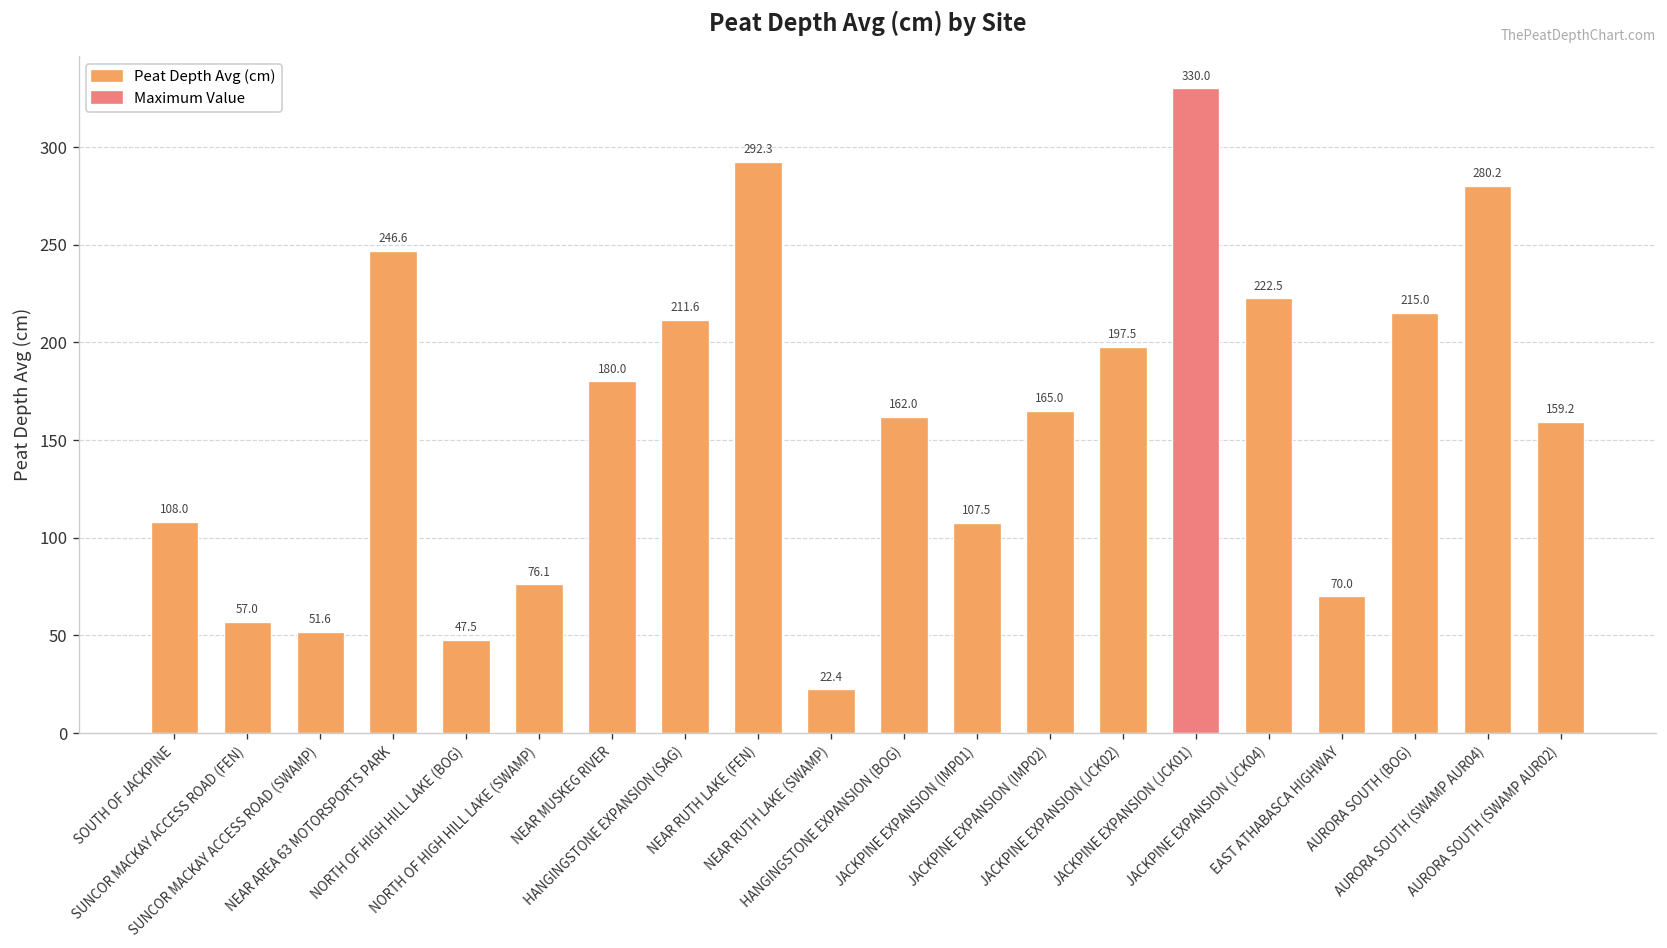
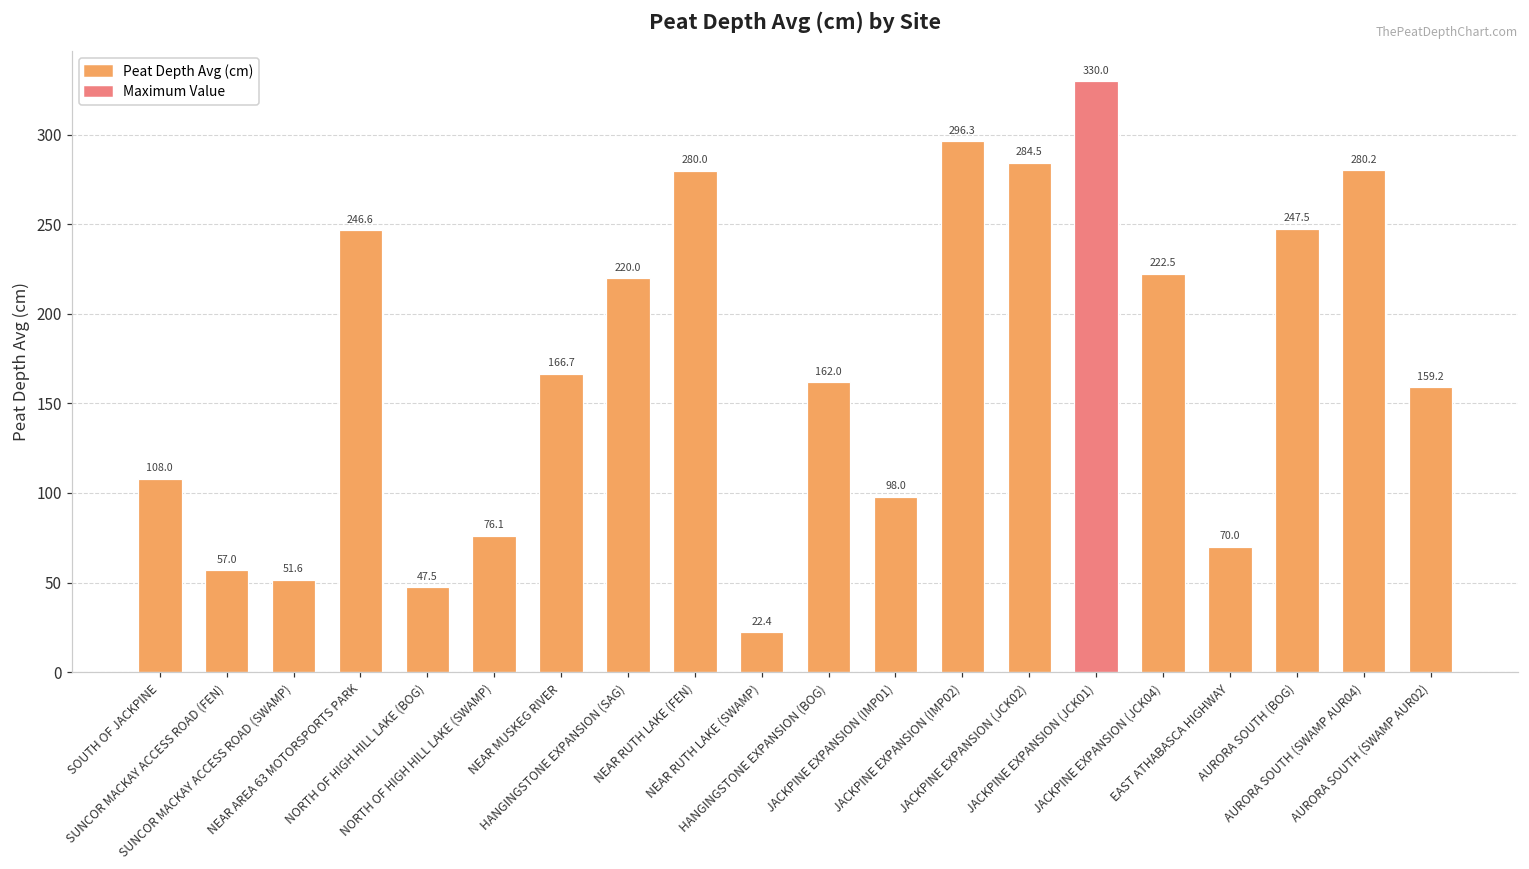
  {
    "SOUTH OF JACKPINE": 108.0,
    "SUNCOR MACKAY ACCESS ROAD (FEN)": 57.0,
    "SUNCOR MACKAY ACCESS ROAD (SWAMP)": 51.6,
    "NEAR AREA 63 MOTORSPORTS PARK": 246.6,
    "NORTH OF HIGH HILL LAKE (BOG)": 47.5,
    "NORTH OF HIGH HILL LAKE (SWAMP)": 76.1,
-   "NEAR MUSKEG RIVER": 180.0,
-   "HANGINGSTONE EXPANSION (SAG)": 211.6,
-   "NEAR RUTH LAKE (FEN)": 292.3,
+   "NEAR MUSKEG RIVER": 166.7,
+   "HANGINGSTONE EXPANSION (SAG)": 220.0,
+   "NEAR RUTH LAKE (FEN)": 280.0,
    "NEAR RUTH LAKE (SWAMP)": 22.4,
    "HANGINGSTONE EXPANSION (BOG)": 162.0,
-   "JACKPINE EXPANSION (IMP01)": 107.5,
-   "JACKPINE EXPANSION (IMP02)": 165.0,
-   "JACKPINE EXPANSION (JCK02)": 197.5,
+   "JACKPINE EXPANSION (IMP01)": 98.0,
+   "JACKPINE EXPANSION (IMP02)": 296.3,
+   "JACKPINE EXPANSION (JCK02)": 284.5,
    "JACKPINE EXPANSION (JCK01)": 330.0,
    "JACKPINE EXPANSION (JCK04)": 222.5,
    "EAST ATHABASCA HIGHWAY": 70.0,
-   "AURORA SOUTH (BOG)": 215.0,
+   "AURORA SOUTH (BOG)": 247.5,
    "AURORA SOUTH (SWAMP AUR04)": 280.2,
    "AURORA SOUTH (SWAMP AUR02)": 159.2
  }
